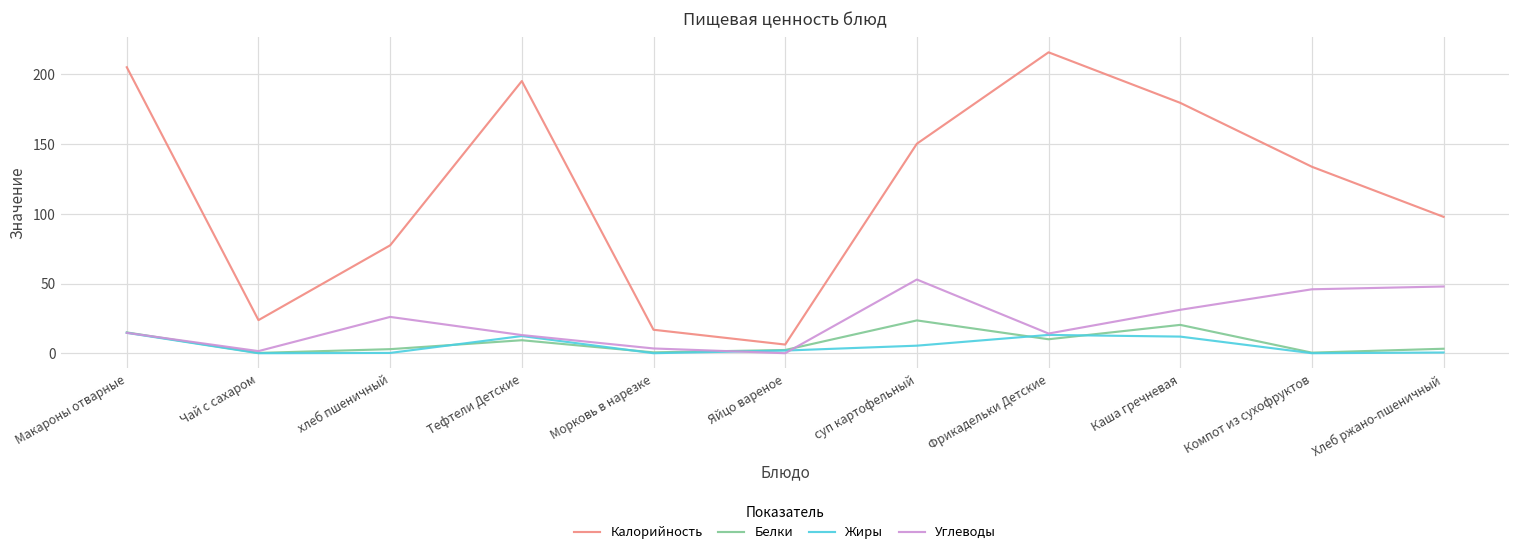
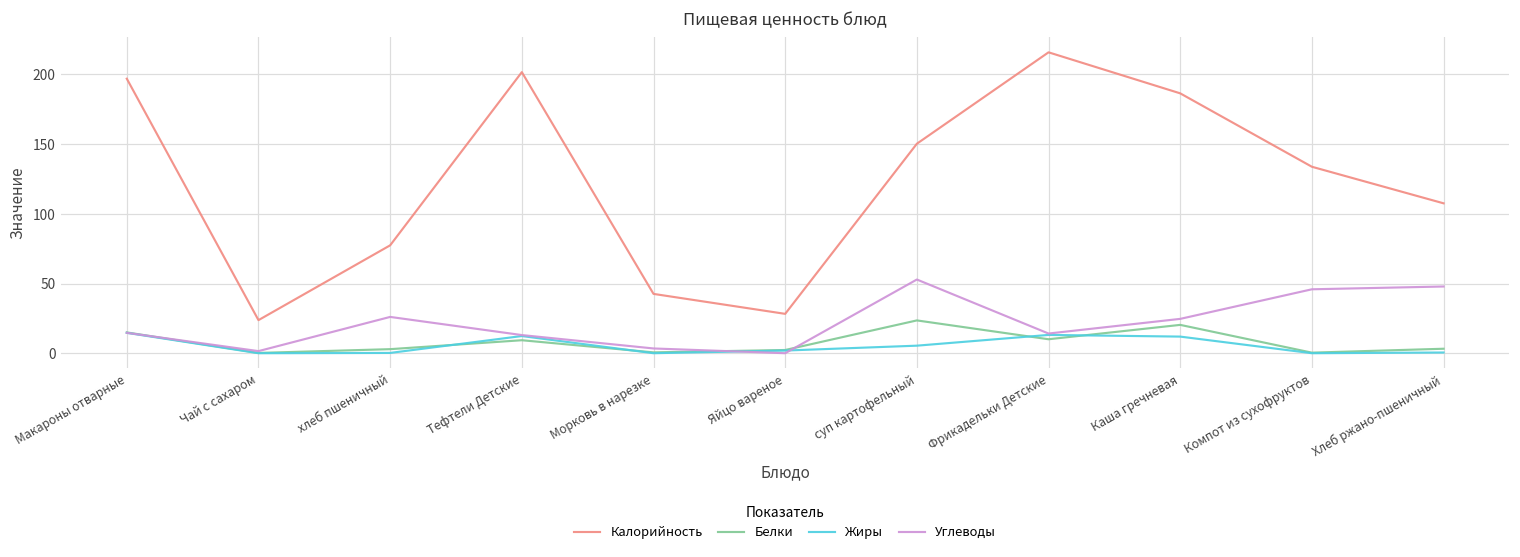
  {
    "Калорийность": {
-     "Макароны отварные": 205,
+     "Макароны отварные": 197,
      "Чай с сахаром": 24,
      "хлеб пшеничный": 77,
-     "Тефтели Детские": 195,
-     "Морковь в нарезке": 17,
-     "Яйцо вареное": 6,
+     "Тефтели Детские": 202,
+     "Морковь в нарезке": 43,
+     "Яйцо вареное": 28,
      "суп картофельный": 150,
      "Фрикадельки Детские": 216,
-     "Каша гречневая": 180,
+     "Каша гречневая": 186,
      "Компот из сухофруктов": 134,
-     "Хлеб ржано-пшеничный": 98
+     "Хлеб ржано-пшеничный": 108
    },
    "Белки": {
      "хлеб пшеничный": 3,
      "Тефтели Детские": 9,
      "суп картофельный": 24,
      "Фрикадельки Детские": 10,
      "Каша гречневая": 20,
      "Хлеб ржано-пшеничный": 3
    },
    "Жиры": {
      "хлеб пшеничный": 0,
      "суп картофельный": 6,
      "Каша гречневая": 12,
      "Хлеб ржано-пшеничный": 1
    },
    "Углеводы": {
      "хлеб пшеничный": 26,
      "Морковь в нарезке": 4,
      "суп картофельный": 53,
-     "Каша гречневая": 31,
+     "Каша гречневая": 25,
      "Компот из сухофруктов": 46,
      "Хлеб ржано-пшеничный": 48
    }
  }
